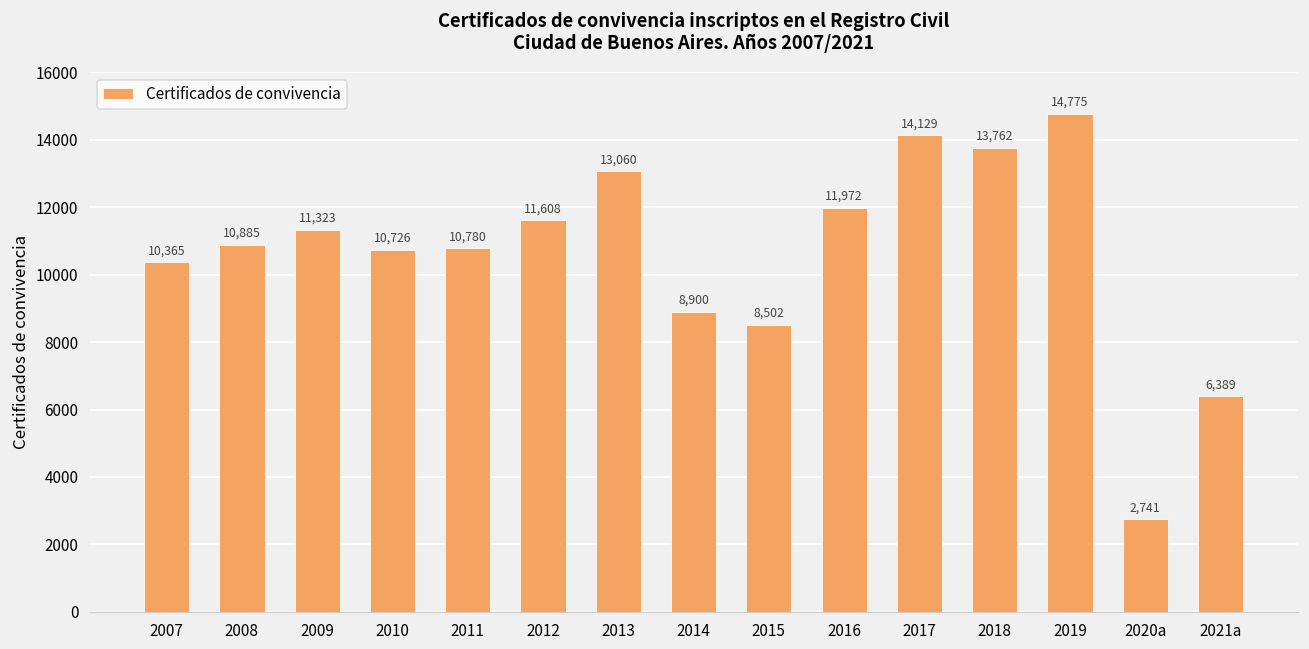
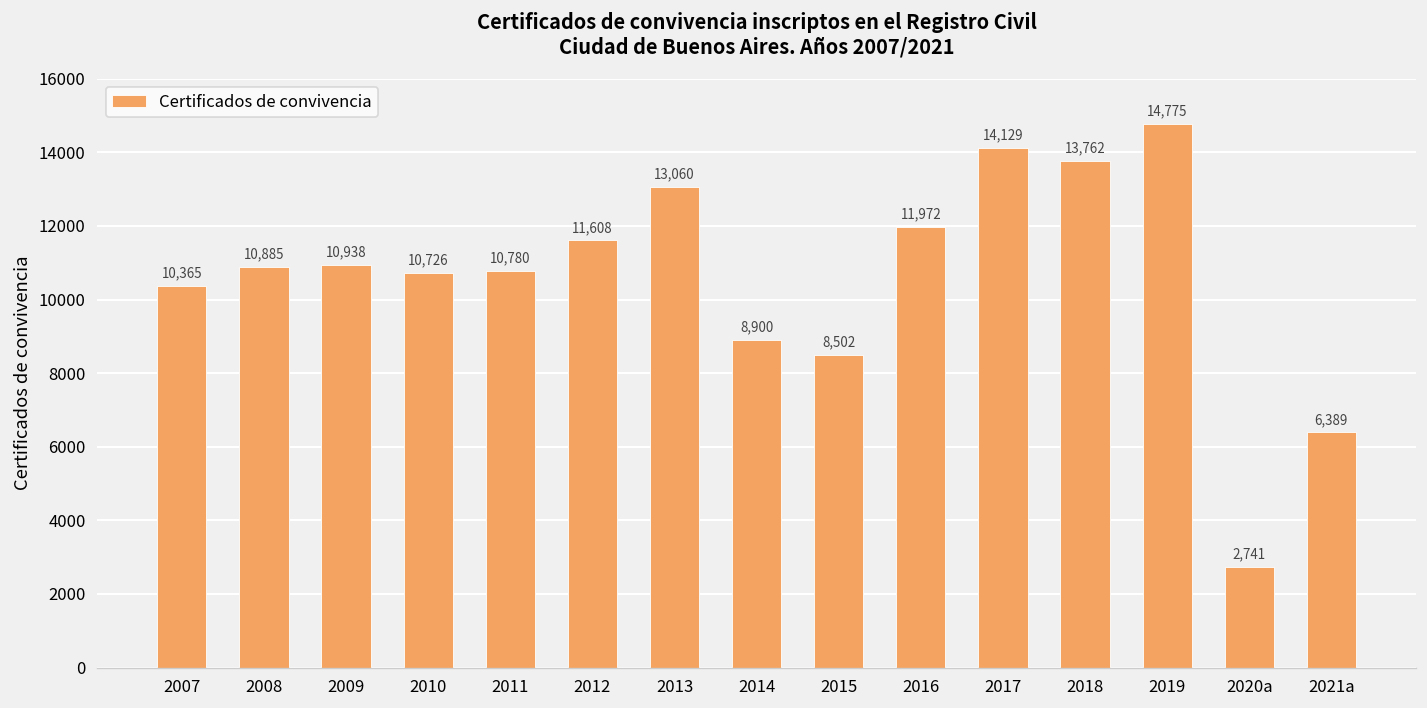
  {
    "2007": "10,365",
    "2008": "10,885",
-   "2009": "11,323",
+   "2009": "10,938",
    "2010": "10,726",
    "2011": "10,780",
    "2012": "11,608",
    "2013": "13,060",
    "2014": "8,900",
    "2015": "8,502",
    "2016": "11,972",
    "2017": "14,129",
    "2018": "13,762",
    "2019": "14,775",
    "2020a": "2,741",
    "2021a": "6,389"
  }
